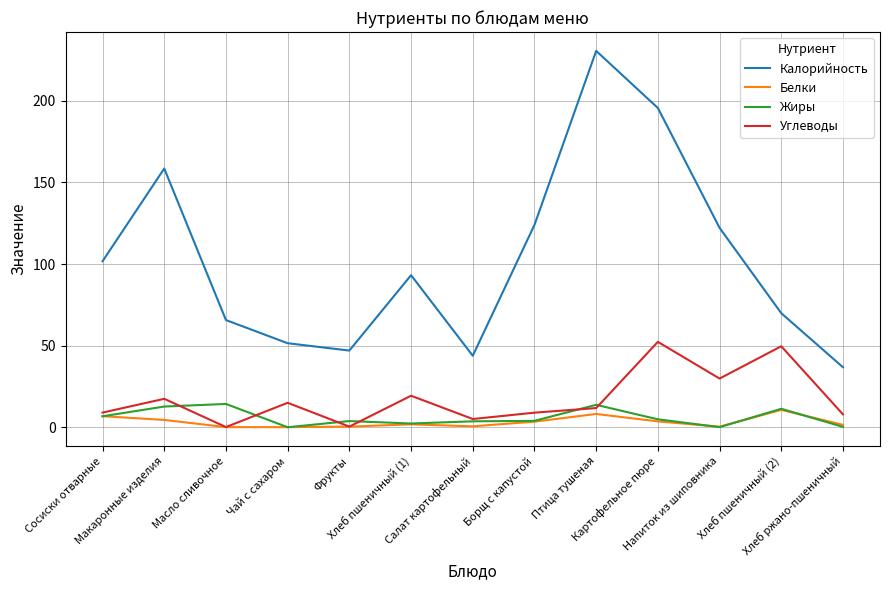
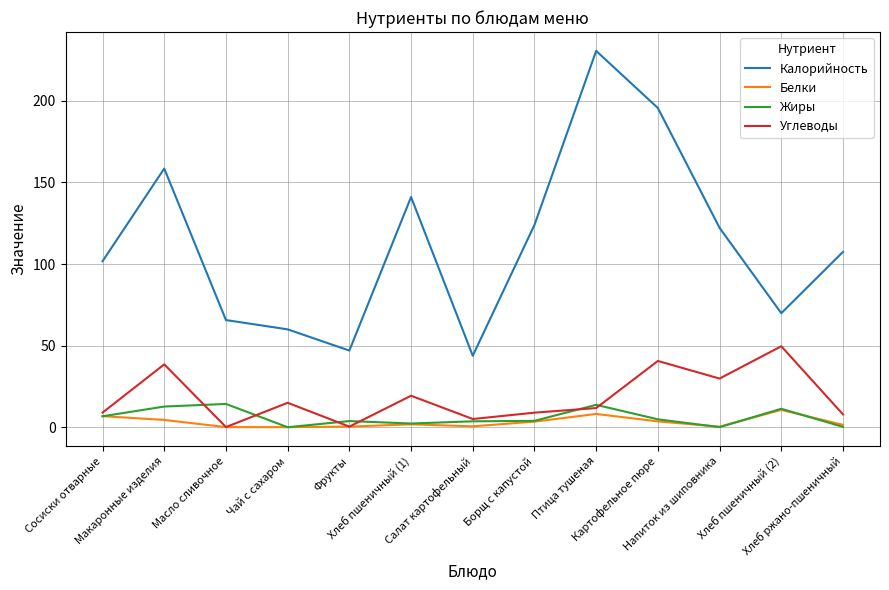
  {
    "Калорийность": {
      "Сосиски отварные": 102,
      "Макаронные изделия": 159,
      "Масло сливочное": 66,
-     "Чай с сахаром": 52,
+     "Чай с сахаром": 60,
      "Фрукты": 47,
-     "Хлеб пшеничный (1)": 93,
+     "Хлеб пшеничный (1)": 141,
      "Салат картофельный": 44,
      "Борщ с капустой": 124,
      "Птица тушеная": 231,
      "Картофельное пюре": 196,
      "Напиток из шиповника": 122,
      "Хлеб пшеничный (2)": 70,
-     "Хлеб ржано-пшеничный": 37
+     "Хлеб ржано-пшеничный": 107
    },
    "Белки": {
      "Макаронные изделия": 5,
      "Салат картофельный": 1,
      "Птица тушеная": 8
    },
    "Жиры": {
      "Макаронные изделия": 13,
      "Масло сливочное": 14,
      "Фрукты": 4,
      "Птица тушеная": 14
    },
    "Углеводы": {
      "Сосиски отварные": 9,
-     "Макаронные изделия": 17,
+     "Макаронные изделия": 39,
      "Чай с сахаром": 15,
      "Хлеб пшеничный (1)": 19,
      "Борщ с капустой": 9,
      "Птица тушеная": 12,
-     "Картофельное пюре": 52,
+     "Картофельное пюре": 41,
      "Напиток из шиповника": 30,
      "Хлеб пшеничный (2)": 50,
      "Хлеб ржано-пшеничный": 8
    }
  }
